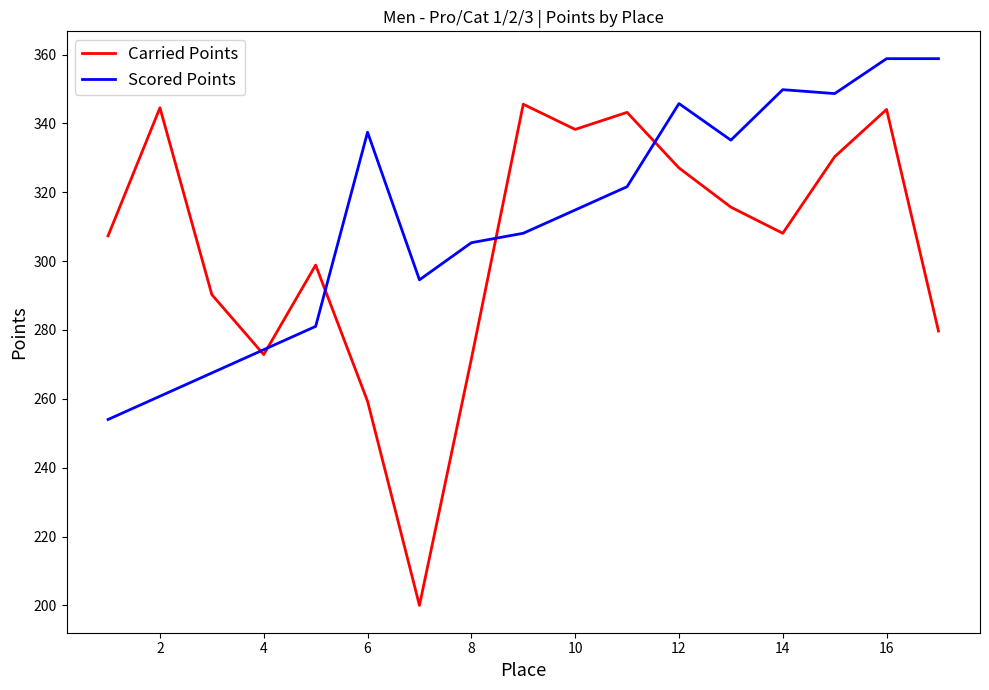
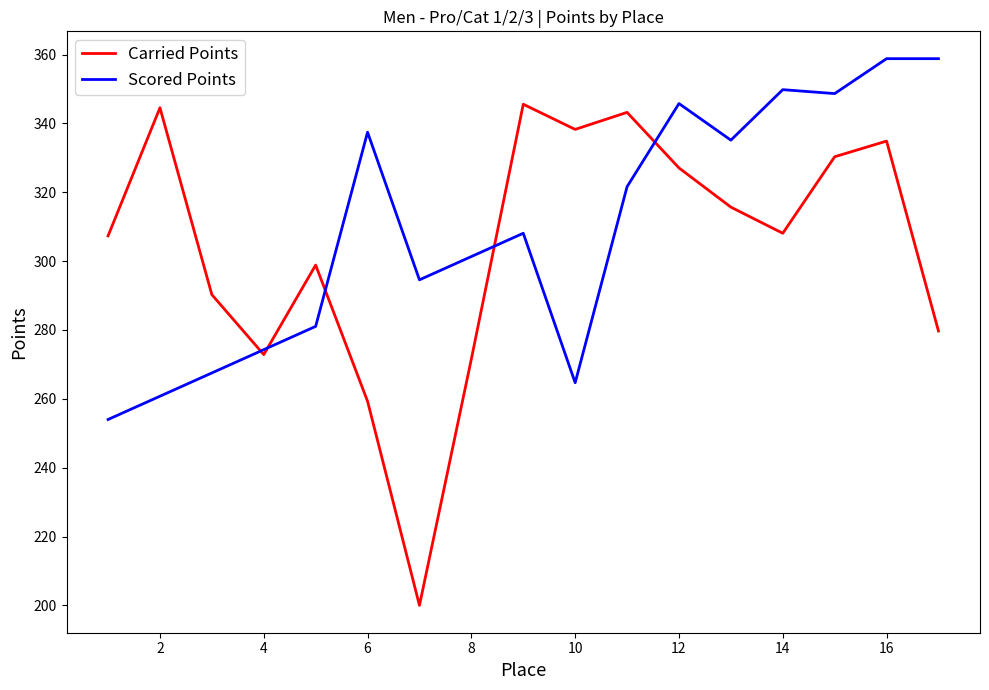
  {
    "Carried Points": {
      "2": 345,
      "4": 273,
      "6": 259,
      "8": 272,
      "10": 338,
      "12": 327,
      "14": 308,
-     "16": 344
+     "16": 335
    },
    "Scored Points": {
      "2": 261,
      "4": 274,
      "6": 337,
-     "8": 305,
-     "10": 315,
+     "8": 301,
+     "10": 265,
      "12": 346,
      "14": 350,
      "16": 359
    }
  }
